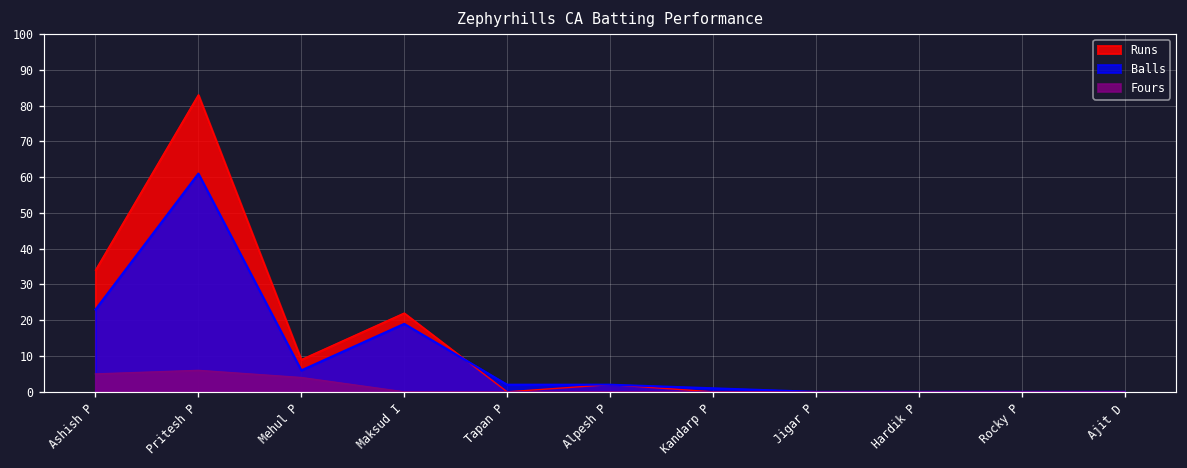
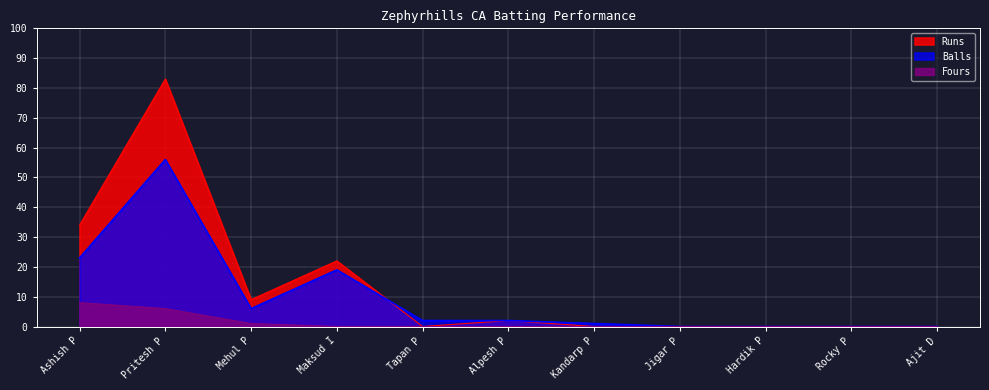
  {
    "Runs": {
      "Ashish P": 34,
      "Pritesh P": 83,
      "Mehul P": 9,
      "Maksud I": 22
    },
    "Balls": {
      "Ashish P": 23,
-     "Pritesh P": 61,
+     "Pritesh P": 56,
      "Mehul P": 6,
      "Maksud I": 19,
      "Tapan P": 2,
      "Kandarp P": 1
    },
    "Fours": {
-     "Ashish P": 5,
+     "Ashish P": 8,
      "Pritesh P": 6,
-     "Mehul P": 4,
+     "Mehul P": 1,
      "Maksud I": 0,
      "Alpesh P": 0
    }
  }
